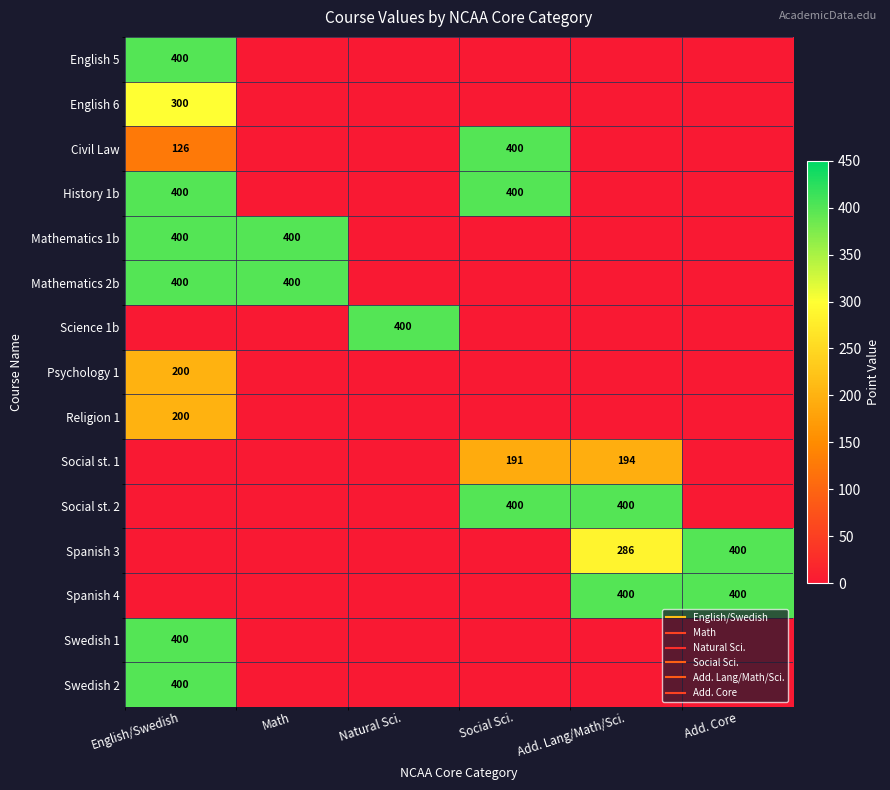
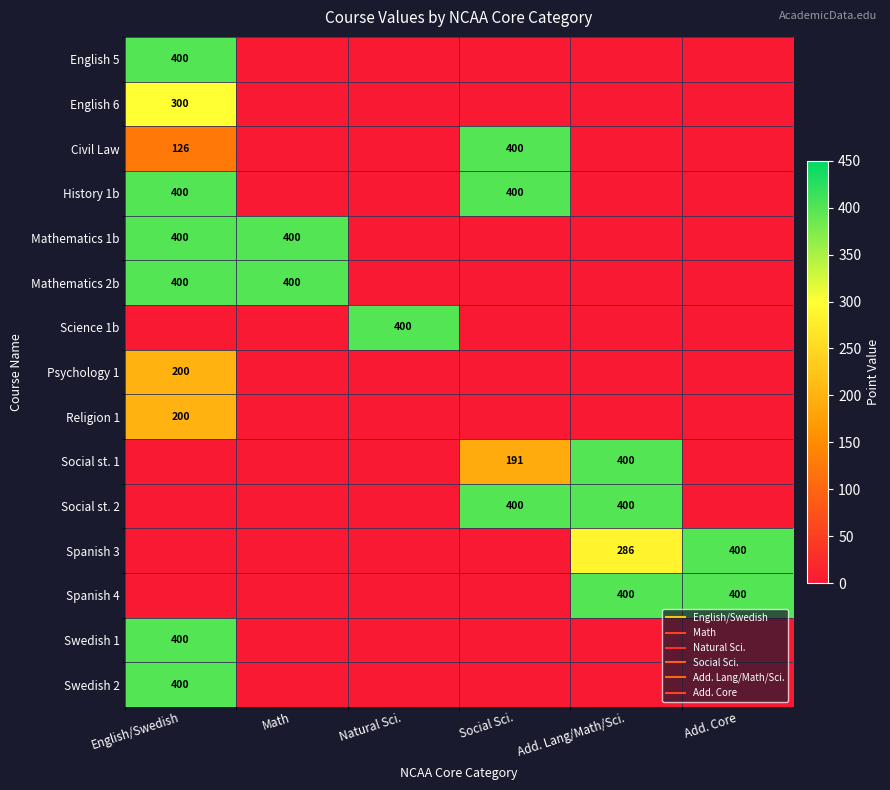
  {
    "English 5": {
      "English/Swedish": 400
    },
    "English 6": {
      "English/Swedish": 300
    },
    "Civil Law": {
      "English/Swedish": 126,
      "Social Sci.": 400
    },
    "History 1b": {
      "English/Swedish": 400,
      "Social Sci.": 400
    },
    "Mathematics 1b": {
      "English/Swedish": 400,
      "Math": 400
    },
    "Mathematics 2b": {
      "English/Swedish": 400,
      "Math": 400
    },
    "Science 1b": {
      "Natural Sci.": 400
    },
    "Psychology 1": {
      "English/Swedish": 200
    },
    "Religion 1": {
      "English/Swedish": 200
    },
    "Social st. 1": {
      "Social Sci.": 191,
-     "Add. Lang/Math/Sci.": 194
+     "Add. Lang/Math/Sci.": 400
    },
    "Social st. 2": {
      "Social Sci.": 400,
      "Add. Lang/Math/Sci.": 400
    },
    "Spanish 3": {
      "Add. Lang/Math/Sci.": 286,
      "Add. Core": 400
    },
    "Spanish 4": {
      "Add. Lang/Math/Sci.": 400,
      "Add. Core": 400
    },
    "Swedish 1": {
      "English/Swedish": 400
    },
    "Swedish 2": {
      "English/Swedish": 400
    }
  }
